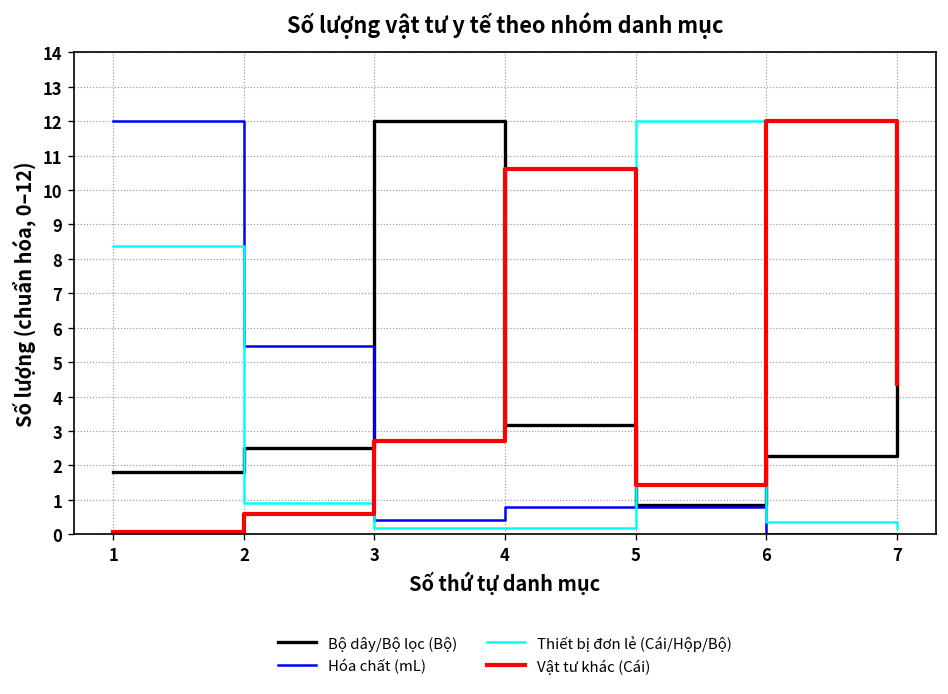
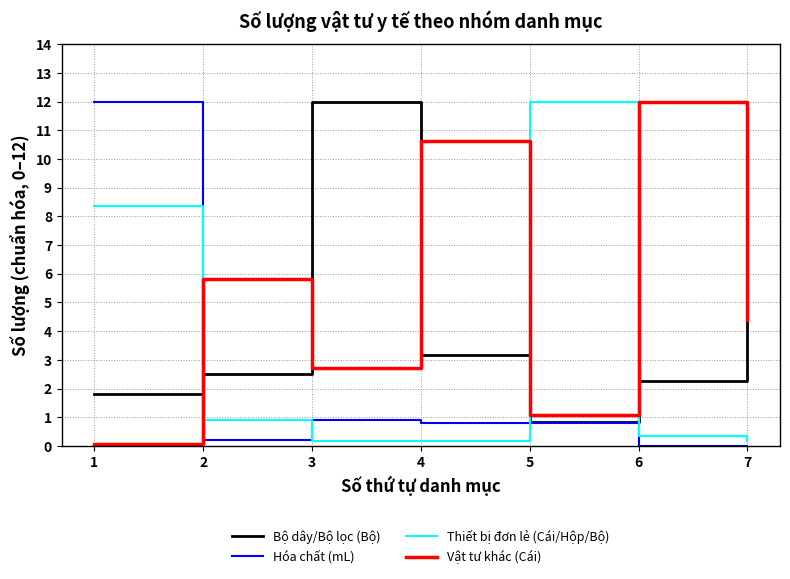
  {
    "Bộ dây/Bộ lọc (Bộ)": {
      "1": 1.8,
      "2": 2.5,
      "3": 12.0,
      "4": 3.2,
      "6": 2.3,
      "7": 10.9
    },
    "Hóa chất (mL)": {
      "1": 12.0,
-     "2": 5.5,
-     "3": 0.4,
+     "2": 0.2,
+     "3": 0.9,
      "4": 0.8,
      "6": 0.0,
      "7": 0.0
    },
    "Thiết bị đơn lẻ (Cái/Hộp/Bộ)": {
      "1": 8.4,
      "2": 0.9,
      "3": 0.2,
      "4": 0.2,
      "5": 12.0,
      "6": 0.4,
      "7": 0.2
    },
    "Vật tư khác (Cái)": {
      "1": 0.1,
-     "2": 0.6,
+     "2": 5.8,
      "3": 2.7,
      "4": 10.6,
-     "5": 1.4,
+     "5": 1.1,
      "6": 12.0,
      "7": 4.4
    }
  }
